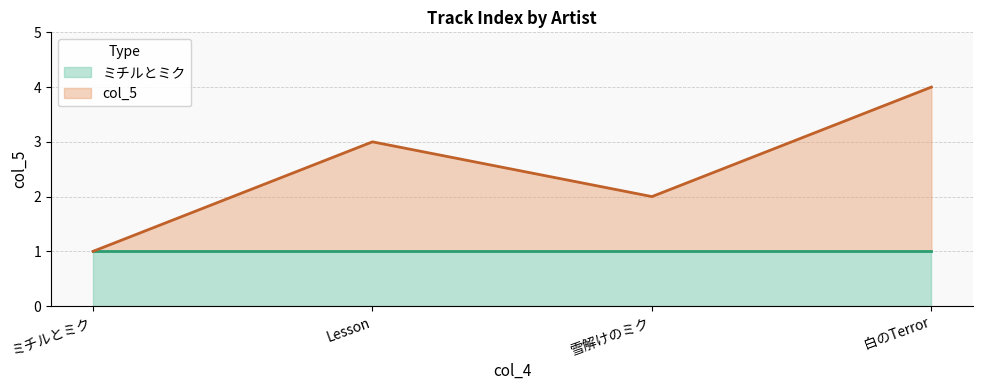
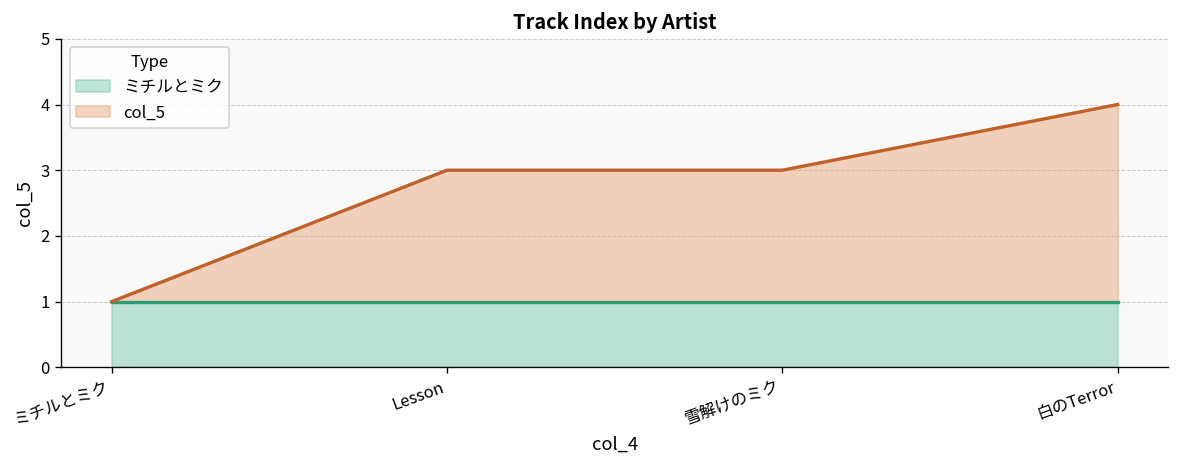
  {
    "ミチルとミク": {
      "Lesson": 1,
      "雪解けのミク": 1,
      "白のTerror": 1
    },
    "col_5": {
      "Lesson": 3,
-     "雪解けのミク": 2,
+     "雪解けのミク": 3,
      "白のTerror": 4
    }
  }
